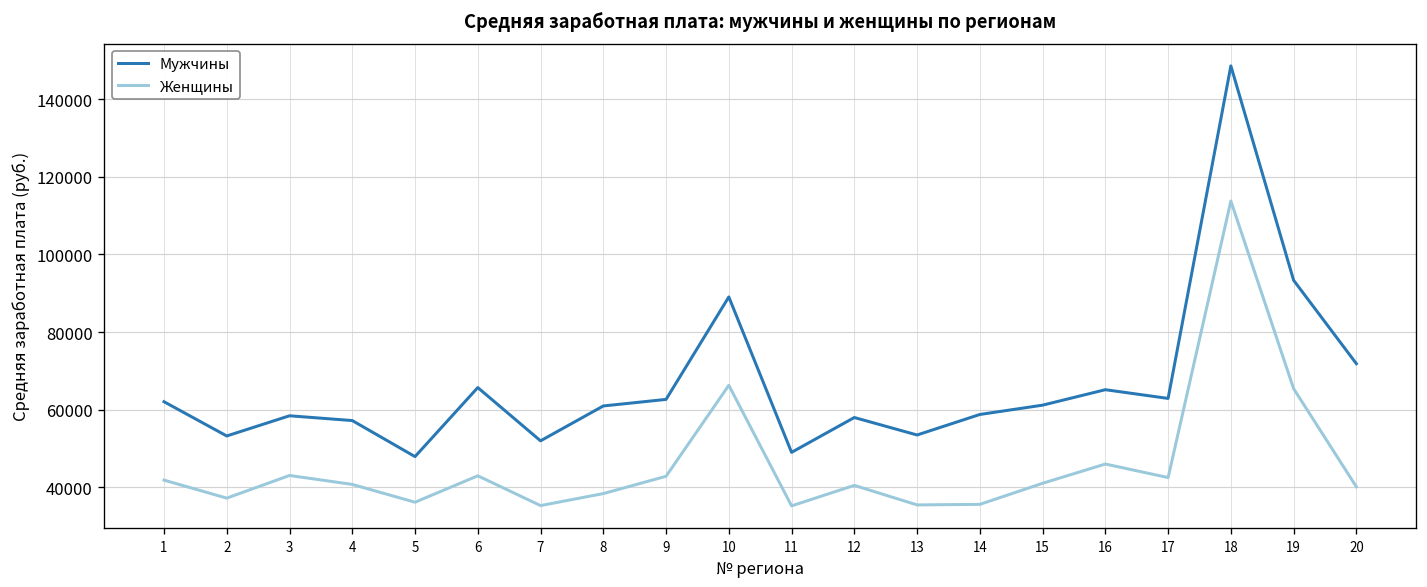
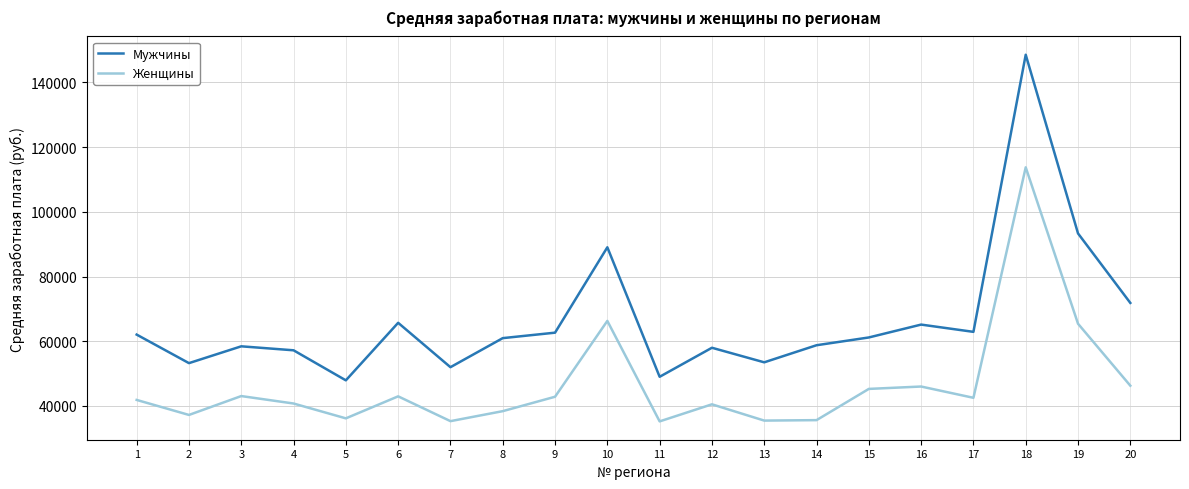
  {
    "Мужчины": {
      "1": 62000,
      "2": 53000,
      "3": 58000,
      "4": 57000,
      "5": 48000,
      "6": 66000,
      "7": 52000,
      "8": 61000,
      "9": 63000,
      "10": 89000,
      "11": 49000,
      "12": 58000,
      "13": 53000,
      "14": 59000,
      "15": 61000,
      "16": 65000,
      "17": 63000,
      "18": 149000,
      "19": 93000,
      "20": 72000
    },
    "Женщины": {
      "1": 42000,
      "2": 37000,
      "3": 43000,
      "4": 41000,
      "5": 36000,
      "6": 43000,
      "7": 35000,
      "8": 38000,
      "9": 43000,
      "10": 66000,
      "11": 35000,
      "12": 40000,
      "13": 35000,
      "14": 36000,
-     "15": 41000,
+     "15": 45000,
      "16": 46000,
      "17": 43000,
      "18": 114000,
      "19": 65000,
-     "20": 40000
+     "20": 46000
    }
  }
